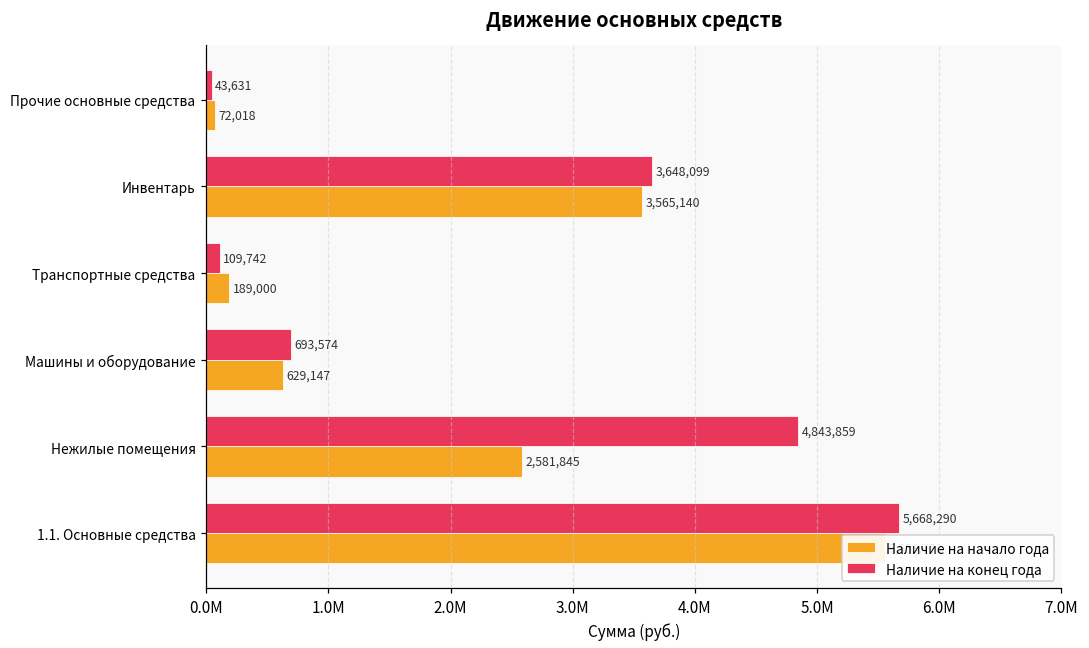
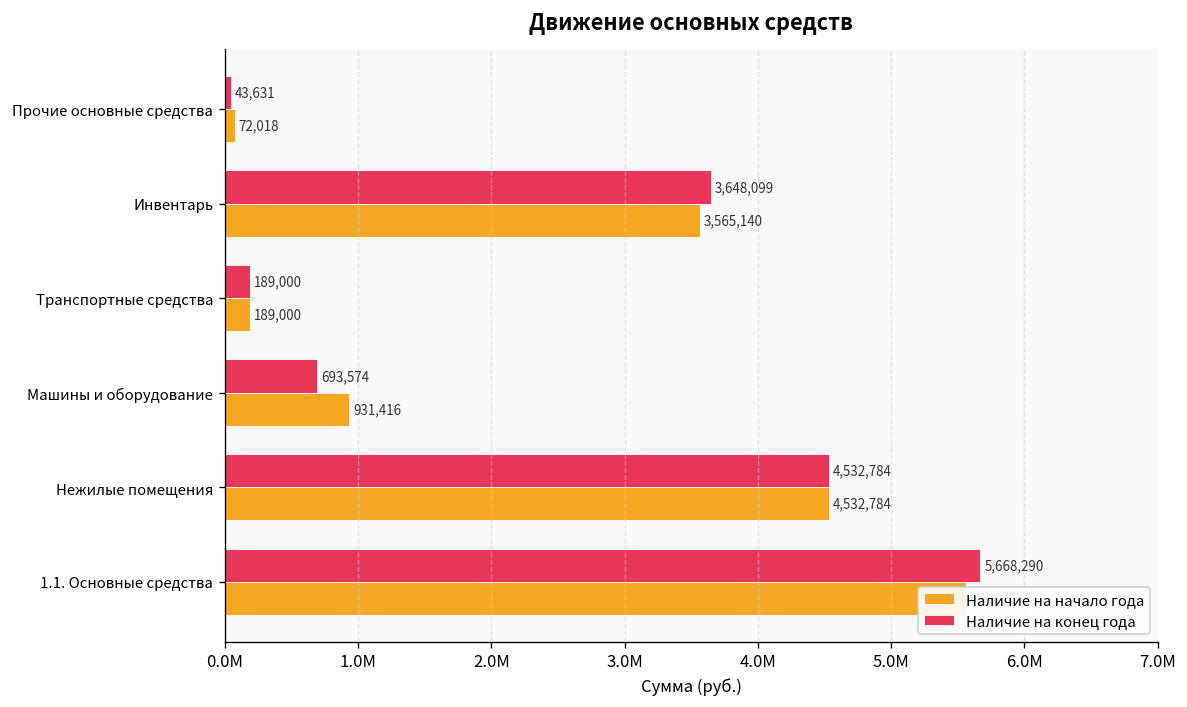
  {
    "Наличие на начало года": {
      "Прочие основные средства": "72,018",
      "Инвентарь": "3,565,140",
      "Транспортные средства": "189,000",
-     "Машины и оборудование": "629,147",
-     "Нежилые помещения": "2,581,845"
+     "Машины и оборудование": "931,416",
+     "Нежилые помещения": "4,532,784"
    },
    "Наличие на конец года": {
      "Прочие основные средства": "43,631",
      "Инвентарь": "3,648,099",
-     "Транспортные средства": "109,742",
+     "Транспортные средства": "189,000",
      "Машины и оборудование": "693,574",
-     "Нежилые помещения": "4,843,859",
+     "Нежилые помещения": "4,532,784",
      "1.1. Основные средства": "5,668,290"
    }
  }
